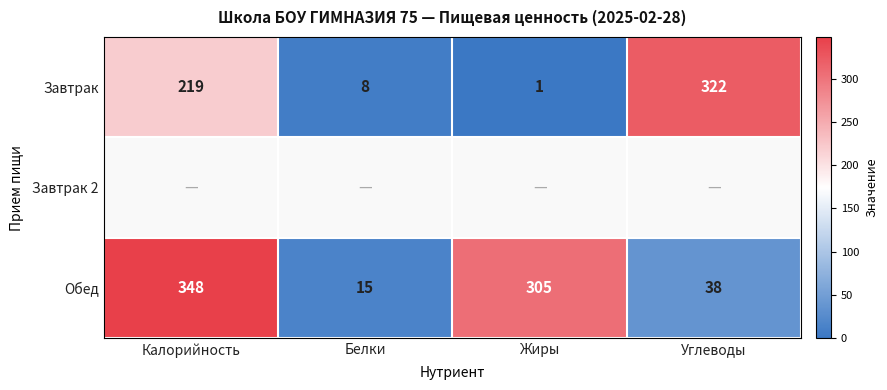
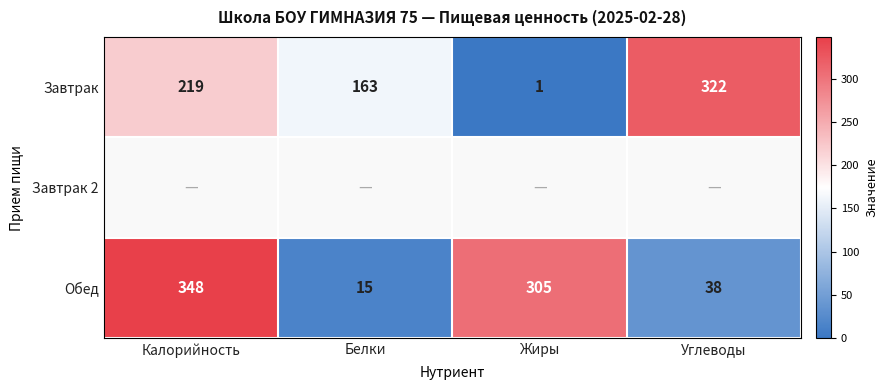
  {
    "Завтрак": {
      "Калорийность": 219,
-     "Белки": 8,
+     "Белки": 163,
      "Жиры": 1,
      "Углеводы": 322
    },
    "Обед": {
      "Калорийность": 348,
      "Белки": 15,
      "Жиры": 305,
      "Углеводы": 38
    }
  }
